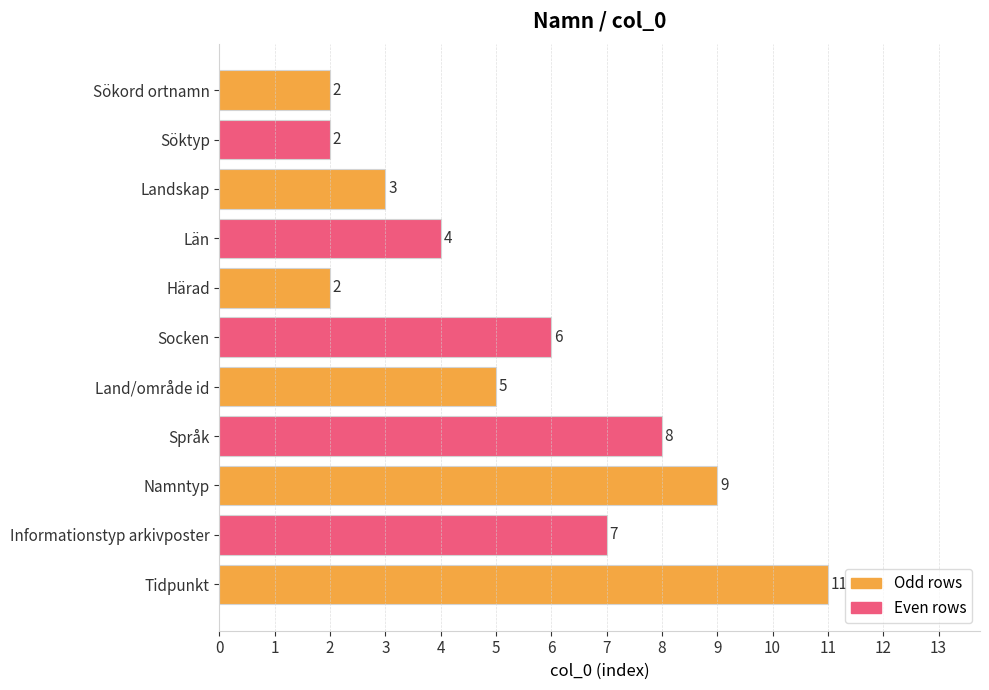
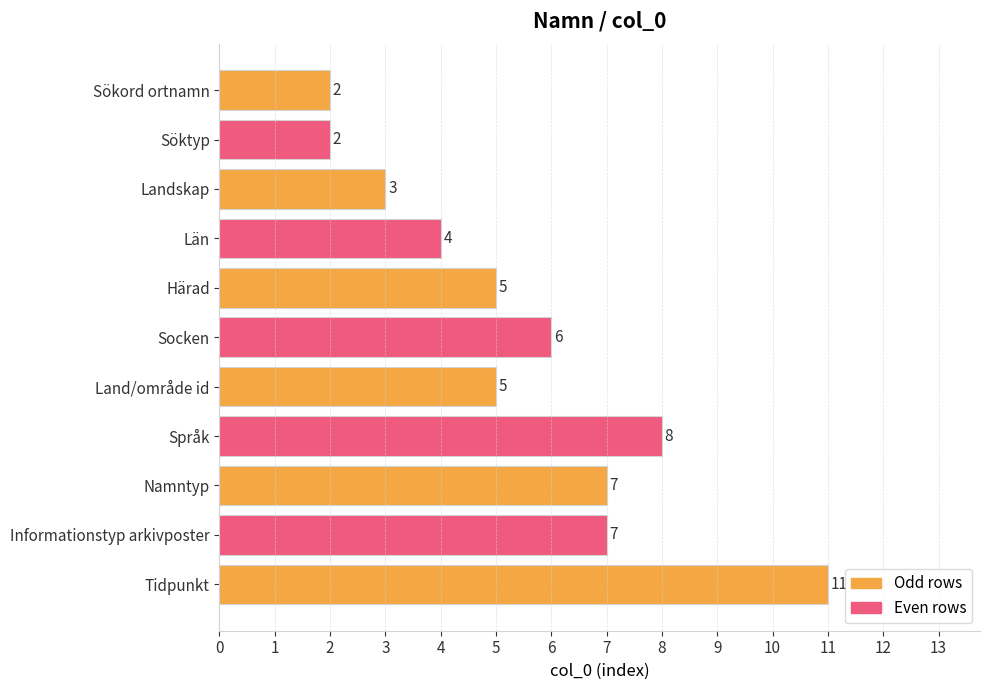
  {
    "Sökord ortnamn": 2,
    "Söktyp": 2,
    "Landskap": 3,
    "Län": 4,
-   "Härad": 2,
+   "Härad": 5,
    "Socken": 6,
    "Land/område id": 5,
    "Språk": 8,
-   "Namntyp": 9,
+   "Namntyp": 7,
    "Informationstyp arkivposter": 7
  }
